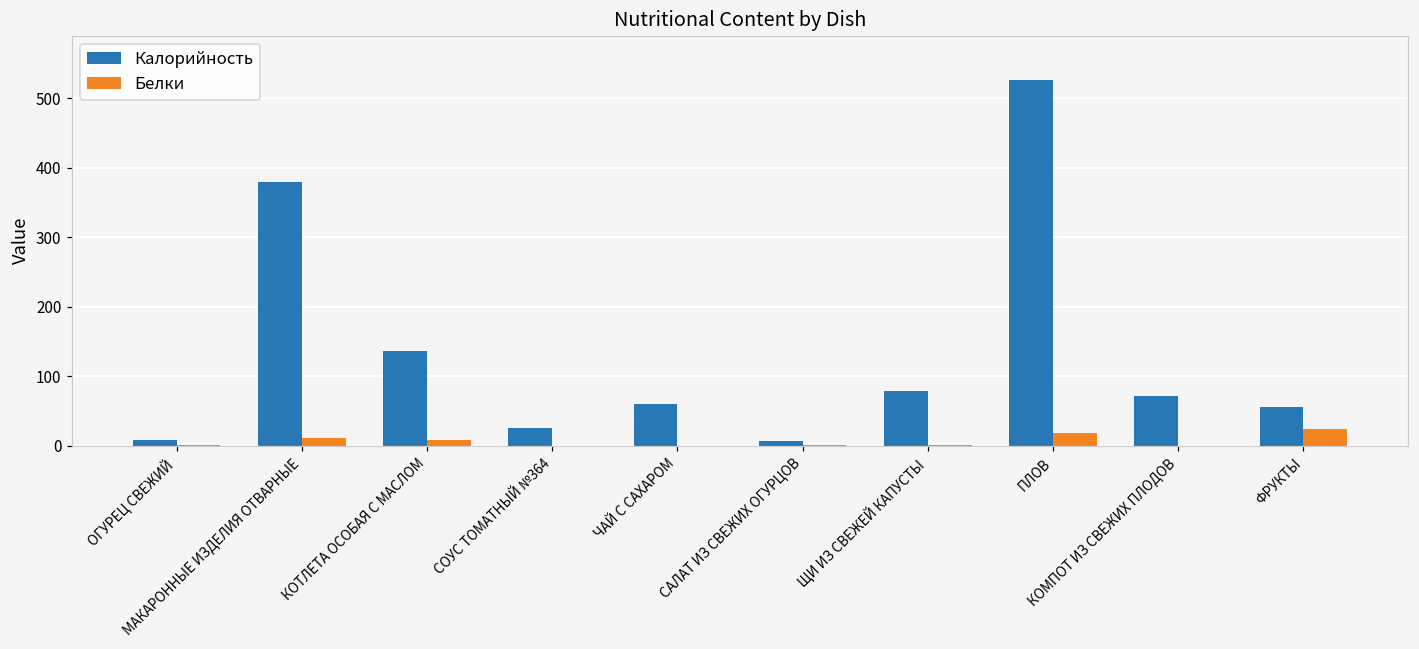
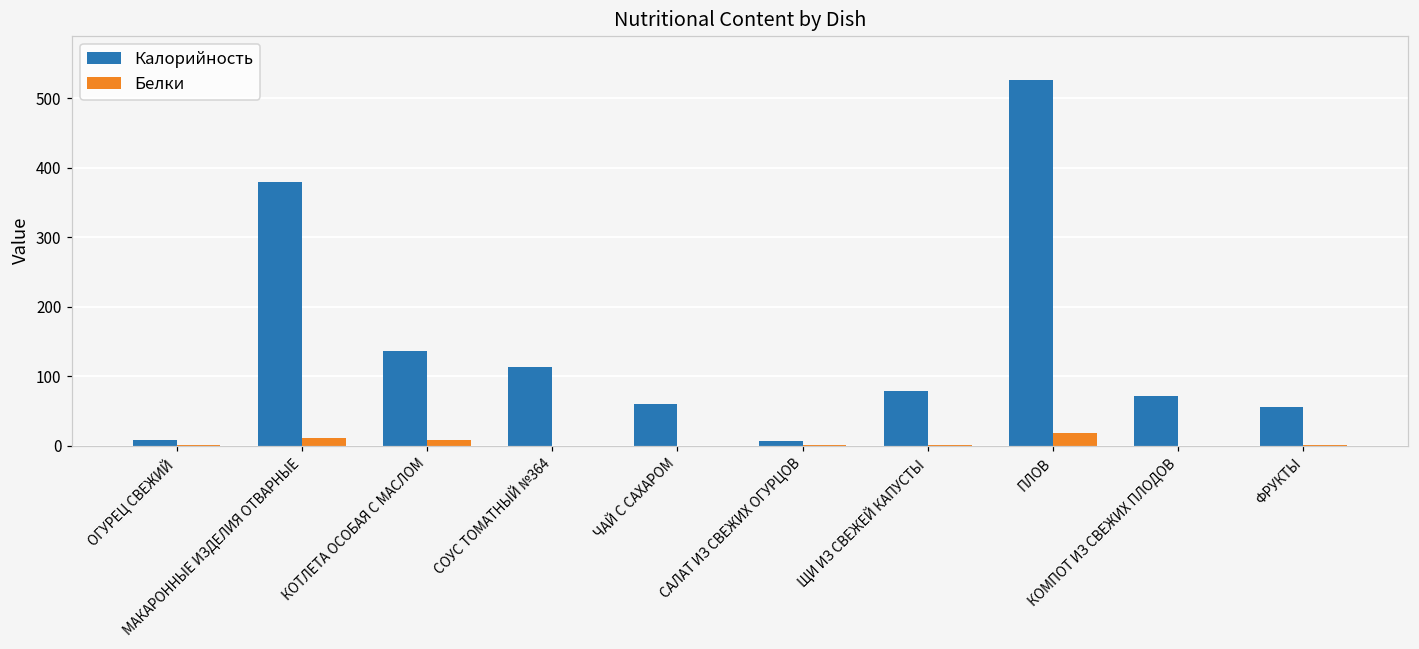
  {
    "Калорийность": {
      "ОГУРЕЦ СВЕЖИЙ": 10,
      "МАКАРОННЫЕ ИЗДЕЛИЯ ОТВАРНЫЕ": 380,
      "КОТЛЕТА ОСОБАЯ С МАСЛОМ": 140,
-     "СОУС ТОМАТНЫЙ №364": 30,
+     "СОУС ТОМАТНЫЙ №364": 110,
      "ЧАЙ С САХАРОМ": 60,
      "САЛАТ ИЗ СВЕЖИХ ОГУРЦОВ": 10,
      "ЩИ ИЗ СВЕЖЕЙ КАПУСТЫ": 80,
      "ПЛОВ": 530,
      "КОМПОТ ИЗ СВЕЖИХ ПЛОДОВ": 70,
      "ФРУКТЫ": 60
    },
    "Белки": {
      "МАКАРОННЫЕ ИЗДЕЛИЯ ОТВАРНЫЕ": 10,
      "КОТЛЕТА ОСОБАЯ С МАСЛОМ": 10,
      "СОУС ТОМАТНЫЙ №364": 0,
      "ЧАЙ С САХАРОМ": 0,
      "ПЛОВ": 20,
      "КОМПОТ ИЗ СВЕЖИХ ПЛОДОВ": 0,
-     "ФРУКТЫ": 20
+     "ФРУКТЫ": 0
    }
  }
